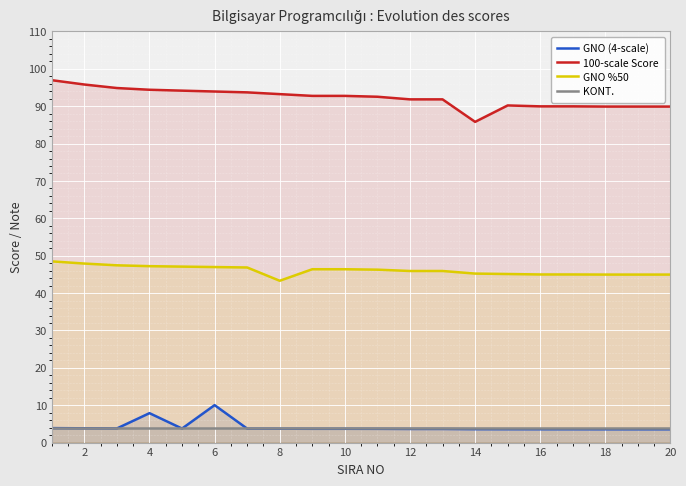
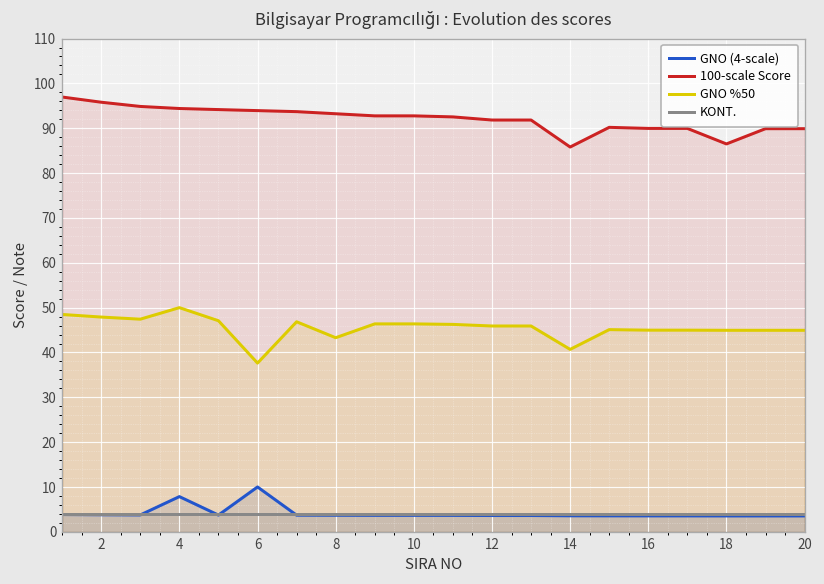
  {
    "GNO (4-scale)": {
      "4": 8,
      "6": 10
    },
    "100-scale Score": {
      "2": 96,
      "4": 94,
      "6": 94,
      "8": 93,
      "10": 93,
      "12": 92,
      "14": 86,
      "16": 90,
-     "18": 90,
+     "18": 87,
      "20": 90
    },
    "GNO %50": {
      "2": 48,
-     "4": 47,
-     "6": 47,
+     "4": 50,
+     "6": 38,
      "8": 43,
      "10": 46,
      "12": 46,
-     "14": 45,
+     "14": 41,
      "16": 45,
      "18": 45,
      "20": 45
    },
    "KONT.": {
      "4": 4,
      "6": 4
    }
  }
